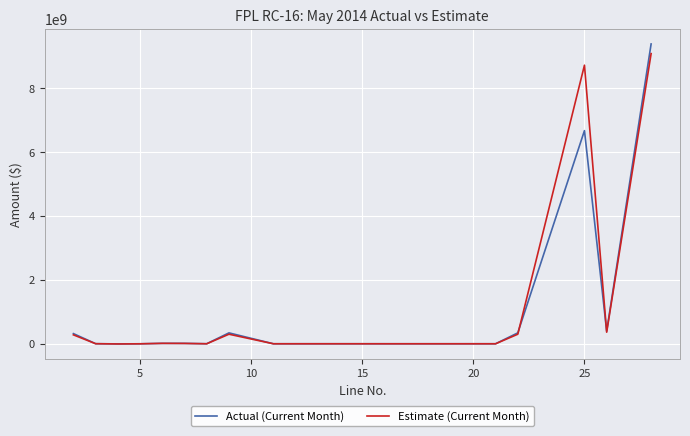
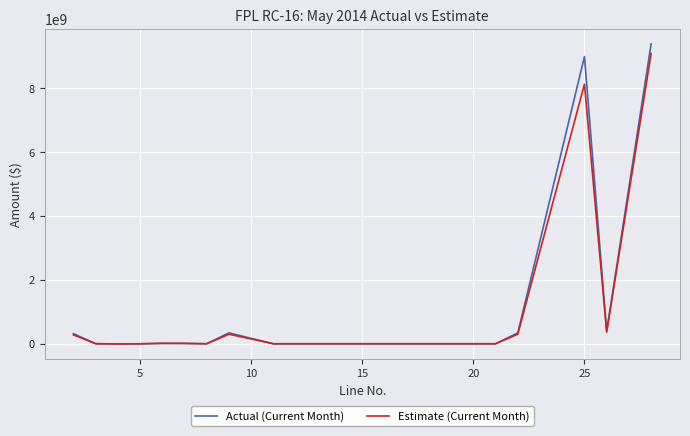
  {
    "Actual (Current Month)": {
-     "25": 6700000000
+     "25": 9000000000
    },
    "Estimate (Current Month)": {
-     "25": 8700000000
+     "25": 8100000000
    }
  }
